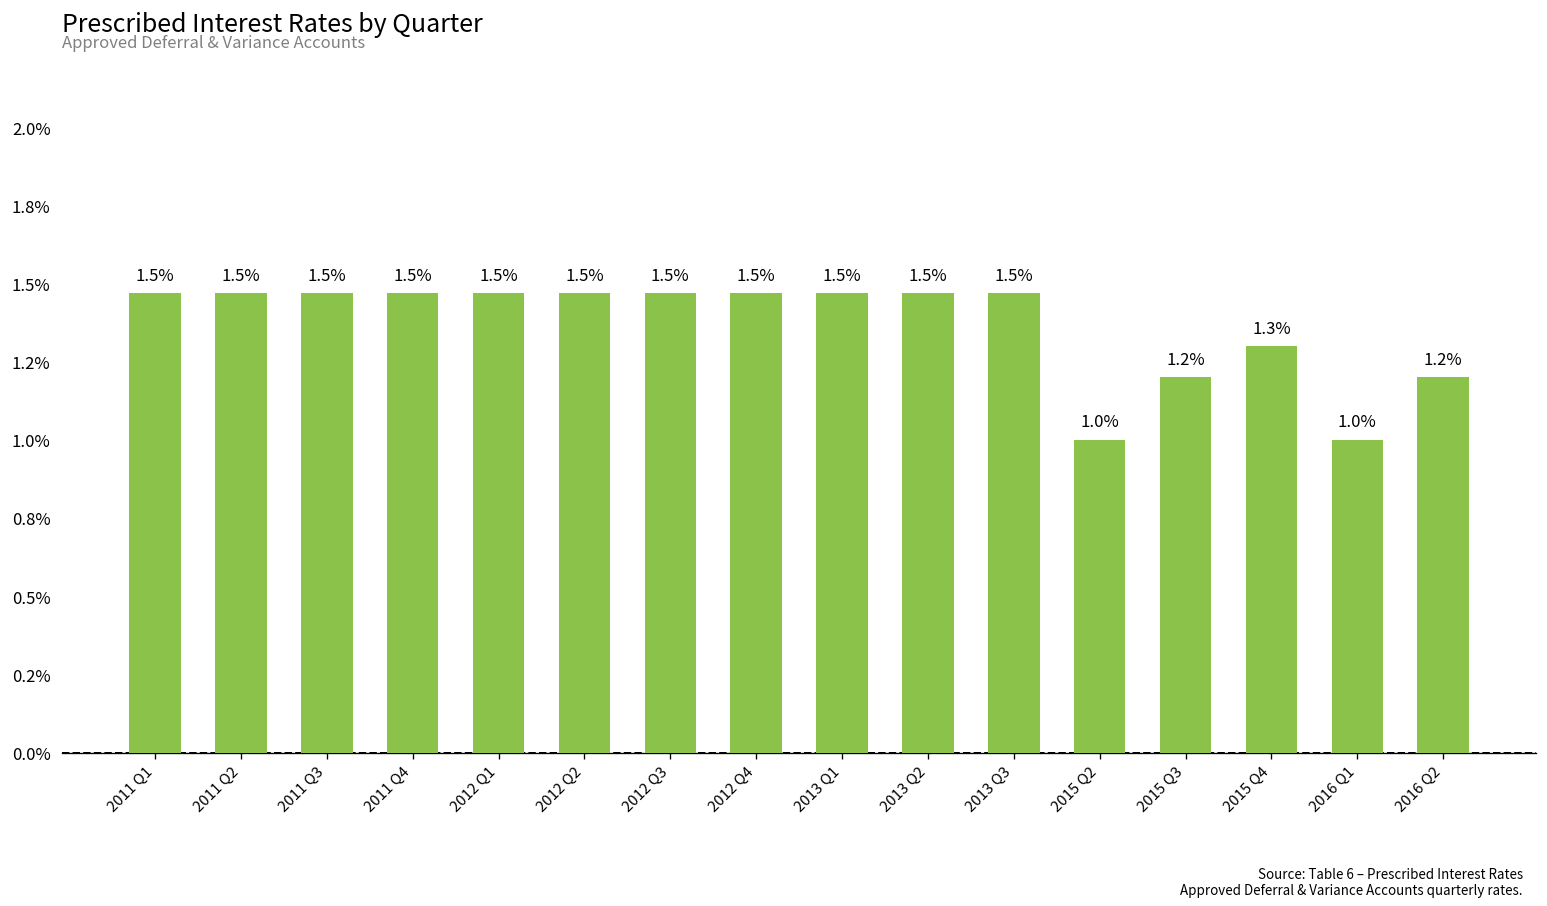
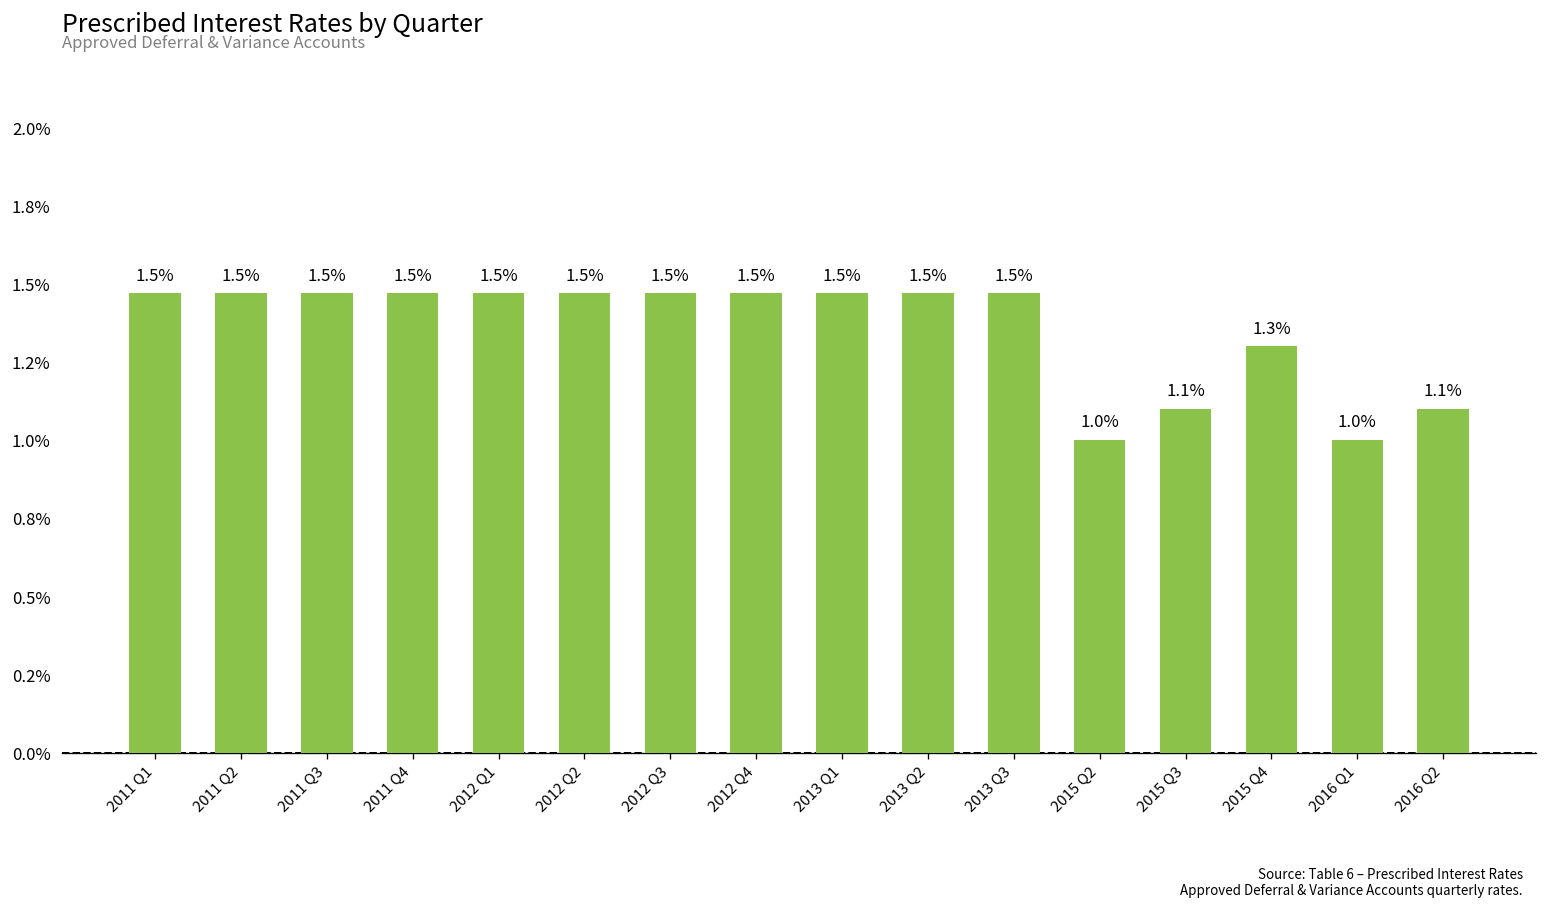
  {
    "2011 Q1": "1.5%",
    "2011 Q2": "1.5%",
    "2011 Q3": "1.5%",
    "2011 Q4": "1.5%",
    "2012 Q1": "1.5%",
    "2012 Q2": "1.5%",
    "2012 Q3": "1.5%",
    "2012 Q4": "1.5%",
    "2013 Q1": "1.5%",
    "2013 Q2": "1.5%",
    "2013 Q3": "1.5%",
    "2015 Q2": "1.0%",
-   "2015 Q3": "1.2%",
+   "2015 Q3": "1.1%",
    "2015 Q4": "1.3%",
    "2016 Q1": "1.0%",
-   "2016 Q2": "1.2%"
+   "2016 Q2": "1.1%"
  }
